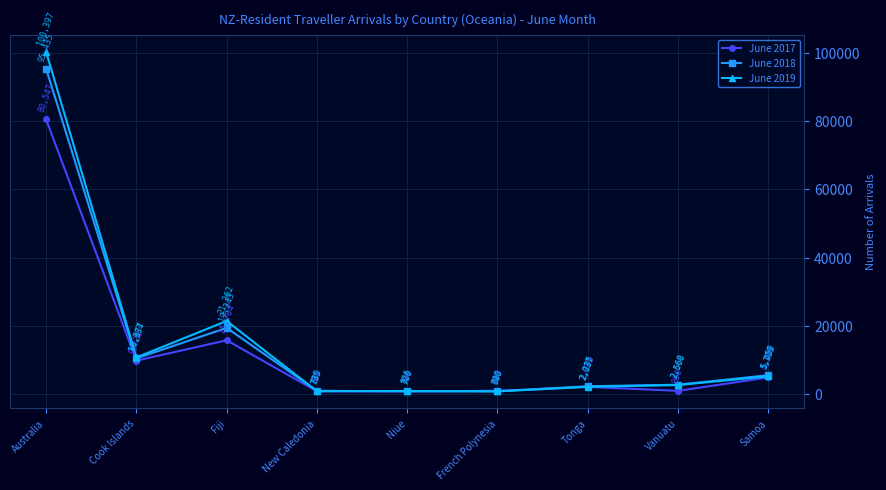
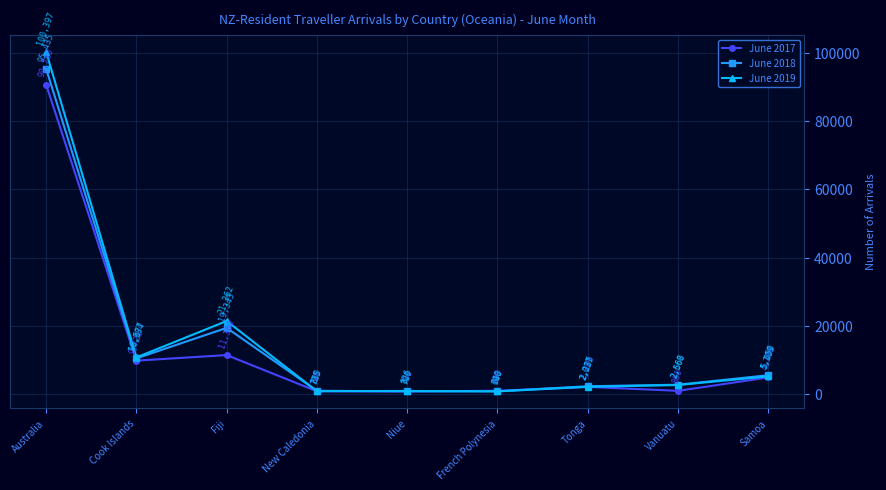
  {
    "June 2017": {
-     "Australia": "80,547",
-     "Fiji": "15,704"
+     "Australia": "90,780",
+     "Fiji": "11,360"
    }
  }
